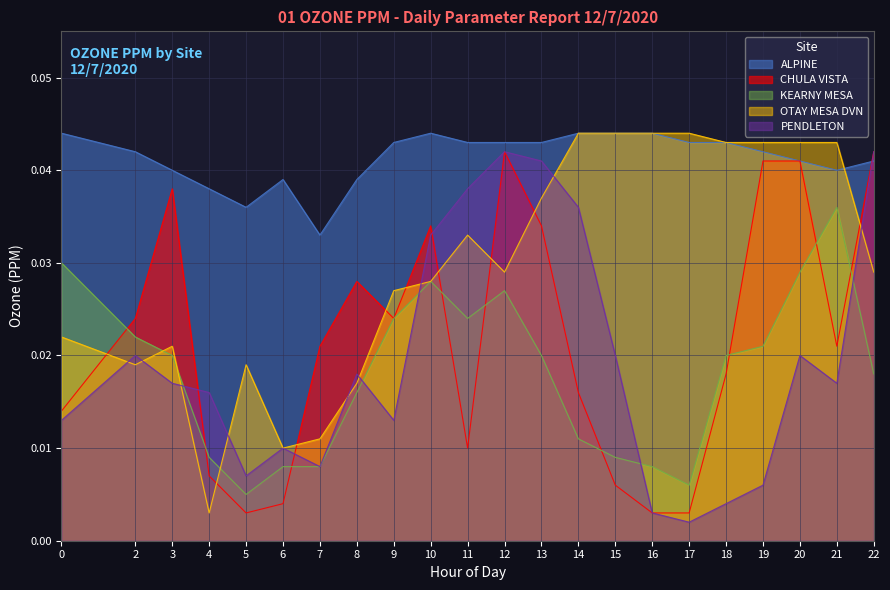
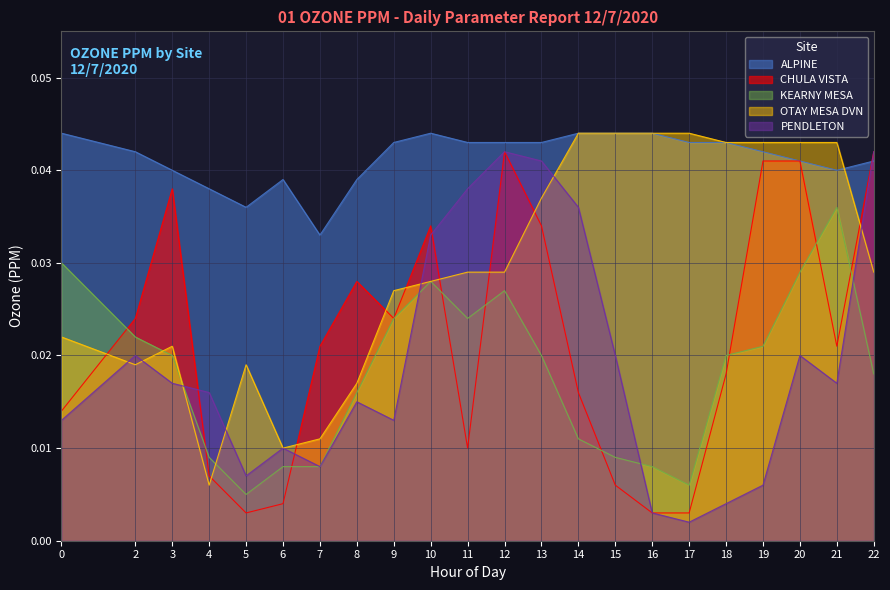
  {
    "ALPINE": {
      "0": 0.044,
      "2": 0.042,
      "3": 0.040,
      "4": 0.038,
      "5": 0.036,
      "6": 0.039,
      "7": 0.033,
      "8": 0.039,
      "9": 0.043,
      "10": 0.044,
      "11": 0.043,
      "12": 0.043,
      "13": 0.043,
      "17": 0.043,
      "19": 0.042,
      "21": 0.040,
      "22": 0.041
    },
    "CHULA VISTA": {
      "0": 0.014,
      "2": 0.024,
      "3": 0.038,
      "4": 0.007,
      "5": 0.003,
      "6": 0.004,
      "7": 0.021,
      "8": 0.028,
      "10": 0.034,
      "11": 0.010,
      "13": 0.034,
      "14": 0.016,
      "15": 0.006,
      "17": 0.003,
      "18": 0.018,
      "19": 0.041,
      "21": 0.021
    },
    "KEARNY MESA": {
      "0": 0.030,
      "2": 0.022,
      "3": 0.020,
      "4": 0.009,
      "5": 0.005,
      "6": 0.008,
      "8": 0.016,
      "11": 0.024,
      "12": 0.027,
      "13": 0.020,
      "14": 0.011,
      "15": 0.009,
      "16": 0.008,
      "17": 0.006,
      "18": 0.020,
      "19": 0.021,
      "20": 0.029,
      "21": 0.036,
      "22": 0.018
    },
    "OTAY MESA DVN": {
      "0": 0.022,
      "2": 0.019,
      "3": 0.021,
-     "4": 0.003,
+     "4": 0.006,
      "5": 0.019,
      "7": 0.011,
      "8": 0.017,
      "9": 0.027,
-     "11": 0.033,
+     "11": 0.029,
      "12": 0.029,
      "13": 0.037,
      "17": 0.044,
      "19": 0.043,
      "20": 0.043,
      "21": 0.043,
      "22": 0.029
    },
    "PENDLETON": {
      "0": 0.013,
      "2": 0.020,
      "3": 0.017,
      "4": 0.016,
      "5": 0.007,
-     "8": 0.018,
+     "8": 0.015,
      "9": 0.013,
      "10": 0.033,
      "11": 0.038,
      "13": 0.041,
      "14": 0.036,
      "15": 0.020,
      "17": 0.002,
      "18": 0.004,
      "19": 0.006,
      "20": 0.020,
      "21": 0.017
    }
  }
